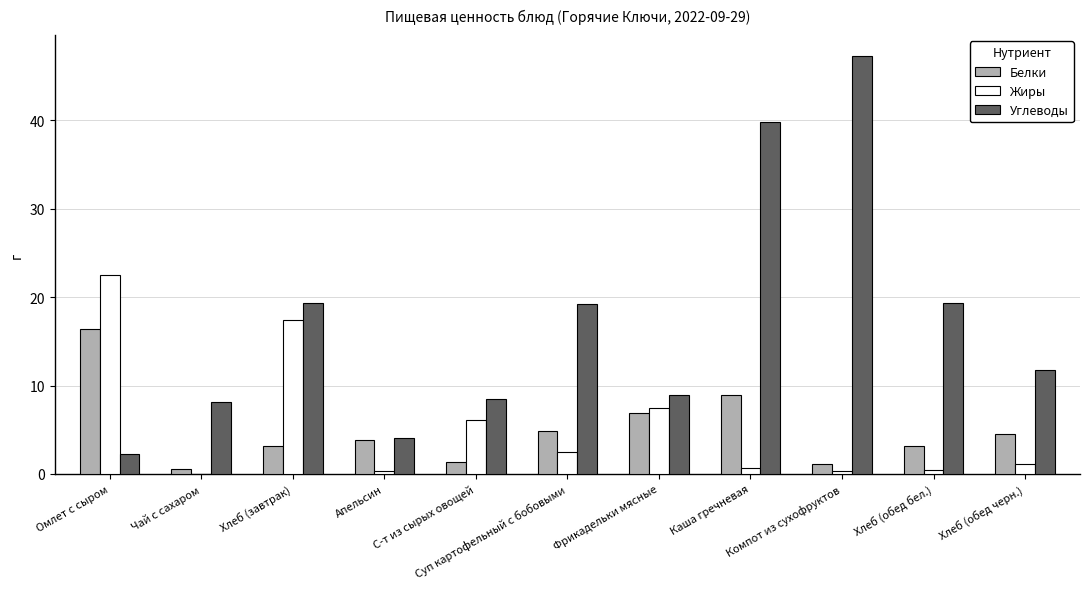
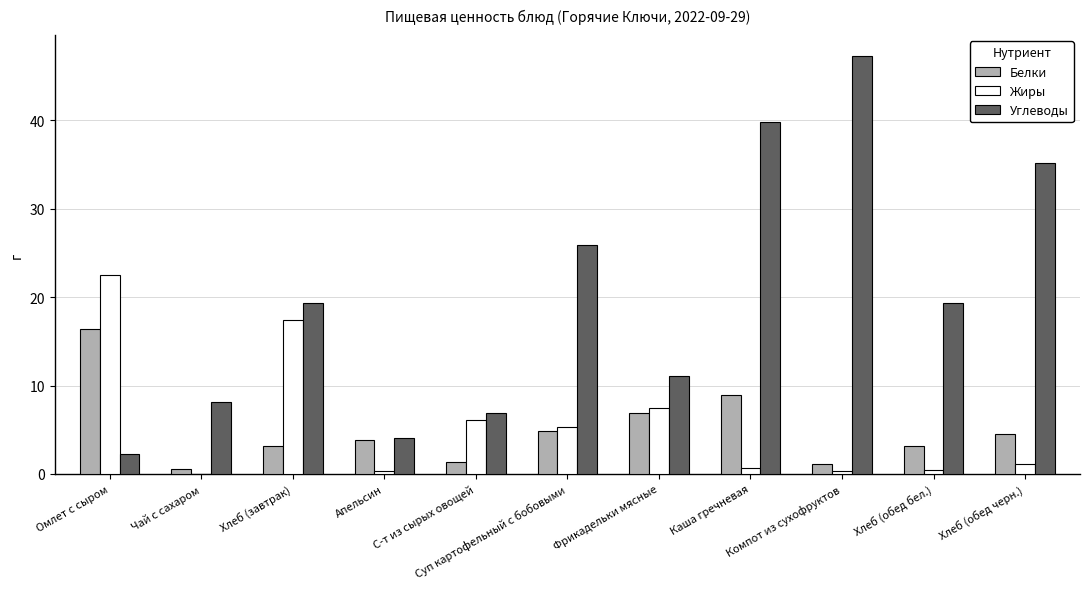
  {
    "Белки": {
      "Омлет с сыром": 16,
      "Чай с сахаром": 1,
      "Хлеб (завтрак)": 3,
      "Апельсин": 4,
      "С-т из сырых овощей": 1,
      "Суп картофельный с бобовыми": 5,
      "Фрикадельки мясные": 7,
      "Каша гречневая": 9,
      "Компот из сухофруктов": 1,
      "Хлеб (обед бел.)": 3,
      "Хлеб (обед черн.)": 4
    },
    "Жиры": {
      "Омлет с сыром": 22,
      "Чай с сахаром": 0,
      "Хлеб (завтрак)": 17,
      "Апельсин": 0,
      "С-т из сырых овощей": 6,
-     "Суп картофельный с бобовыми": 2,
+     "Суп картофельный с бобовыми": 5,
      "Фрикадельки мясные": 7,
      "Каша гречневая": 1,
      "Компот из сухофруктов": 0,
      "Хлеб (обед бел.)": 0,
      "Хлеб (обед черн.)": 1
    },
    "Углеводы": {
      "Омлет с сыром": 2,
      "Чай с сахаром": 8,
      "Хлеб (завтрак)": 19,
      "Апельсин": 4,
-     "С-т из сырых овощей": 9,
-     "Суп картофельный с бобовыми": 19,
-     "Фрикадельки мясные": 9,
+     "С-т из сырых овощей": 7,
+     "Суп картофельный с бобовыми": 26,
+     "Фрикадельки мясные": 11,
      "Каша гречневая": 40,
      "Компот из сухофруктов": 47,
      "Хлеб (обед бел.)": 19,
-     "Хлеб (обед черн.)": 12
+     "Хлеб (обед черн.)": 35
    }
  }
